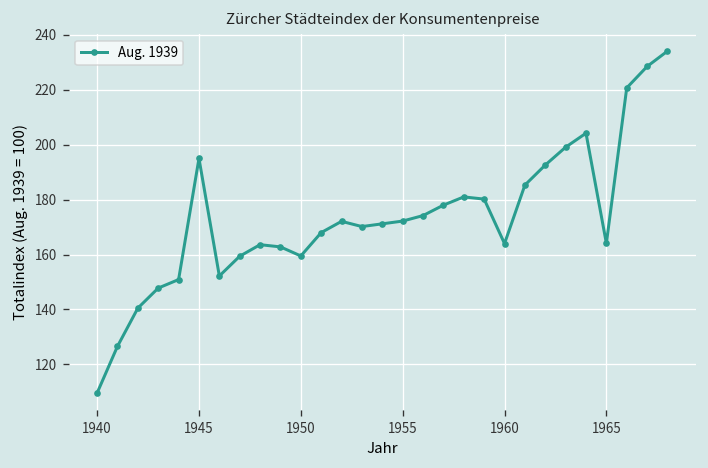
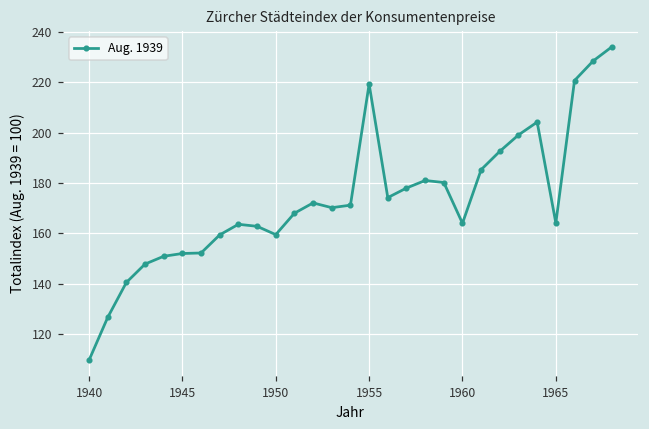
  {
    "1940": 110,
-   "1945": 195,
+   "1945": 152,
    "1950": 160,
-   "1955": 172,
+   "1955": 219,
    "1960": 164,
    "1965": 164
  }
